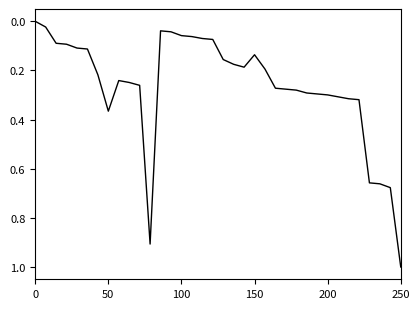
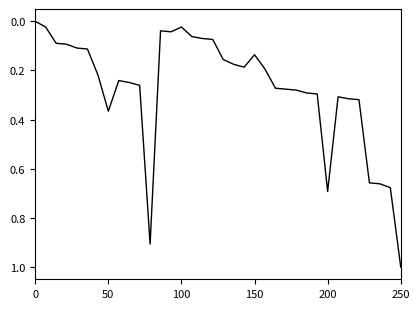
  {
    "0": 0.00,
    "50": 0.37,
-   "100": 0.06,
+   "100": 0.02,
    "150": 0.14,
-   "200": 0.30,
+   "200": 0.69,
    "250": 1.00
  }
